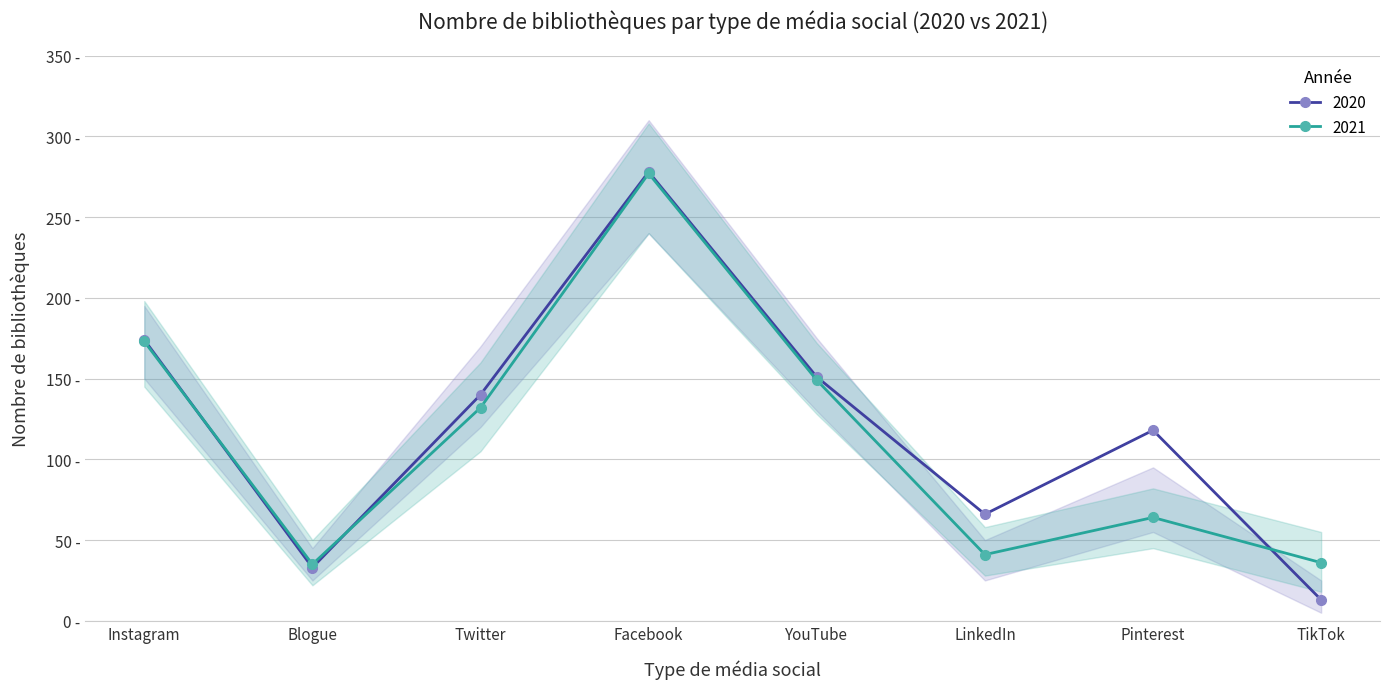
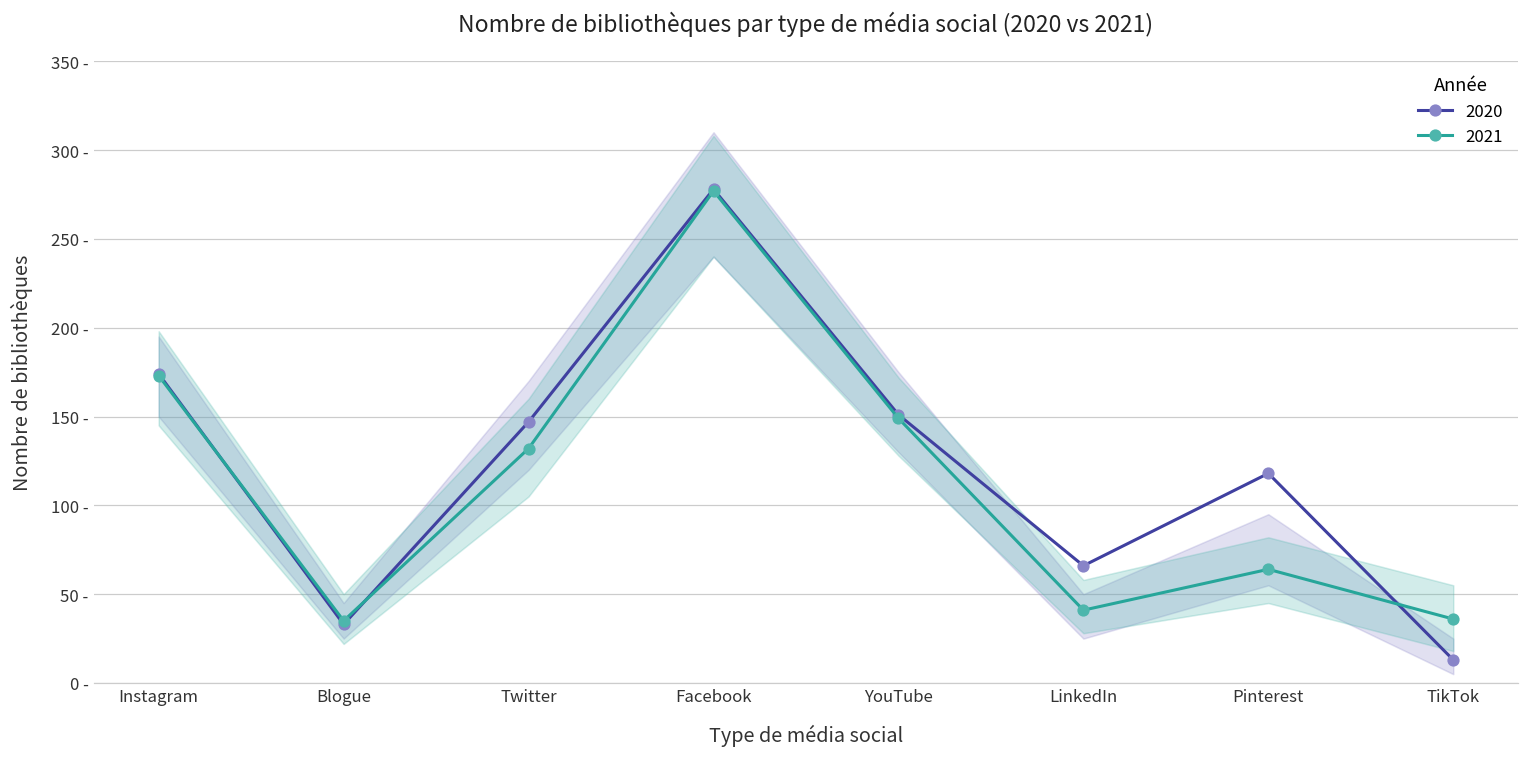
  {
    "2020": {
      "Blogue": "33 -",
-     "Twitter": "140 -",
+     "Twitter": "147 -",
      "YouTube": "151 -",
      "LinkedIn": "66 -",
      "Pinterest": "118 -",
      "TikTok": "13 -"
    }
  }
